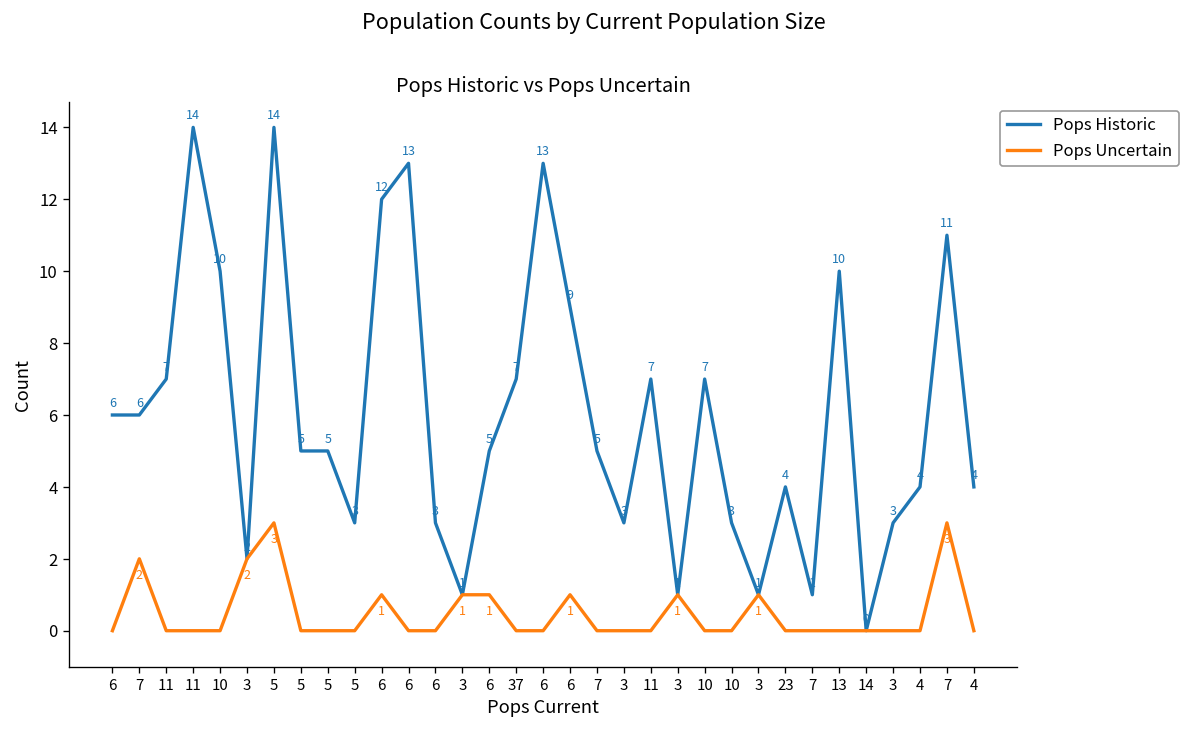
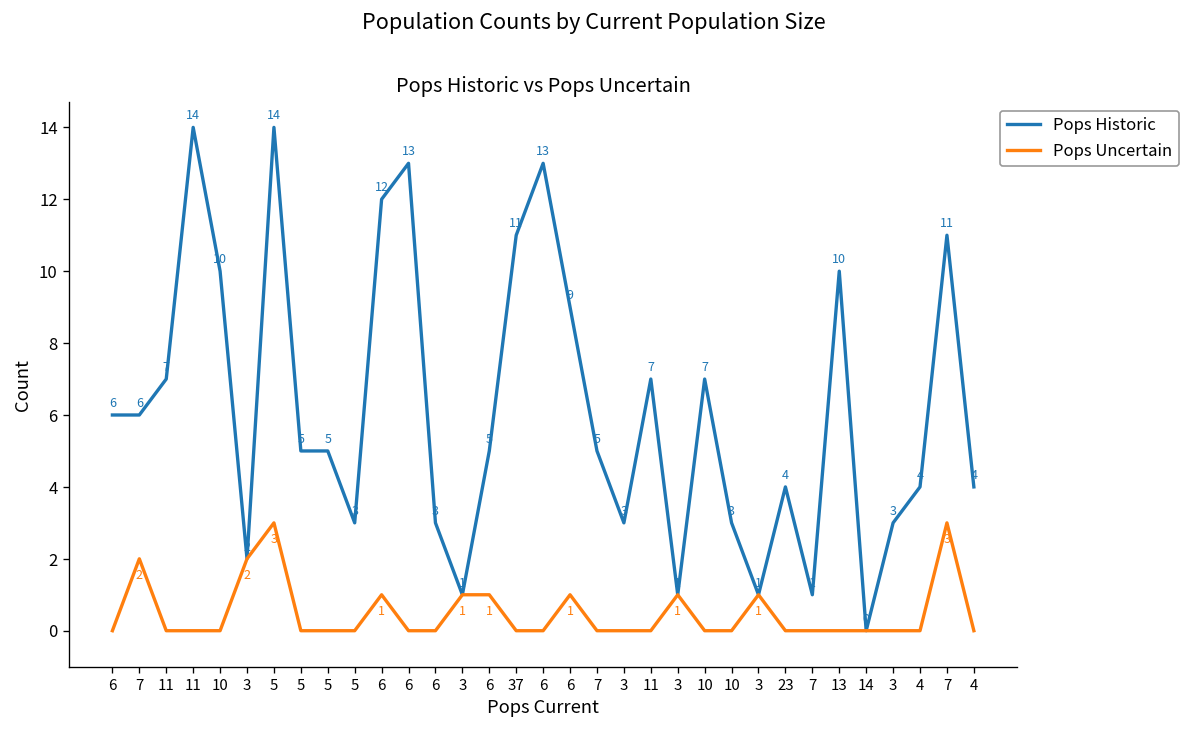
  {
    "Pops Historic": {
-     "37": 7,
+     "37": 11,
      "23": 4,
      "13": 10
    },
    "Pops Uncertain": {
      "37": 0.0,
      "23": 0.0,
      "13": 0.0
    }
  }
